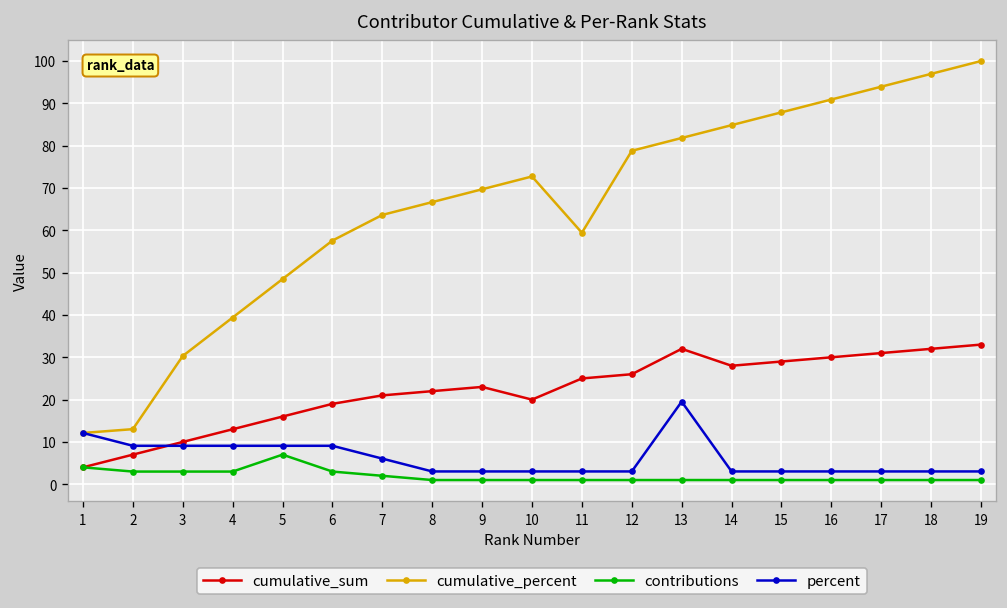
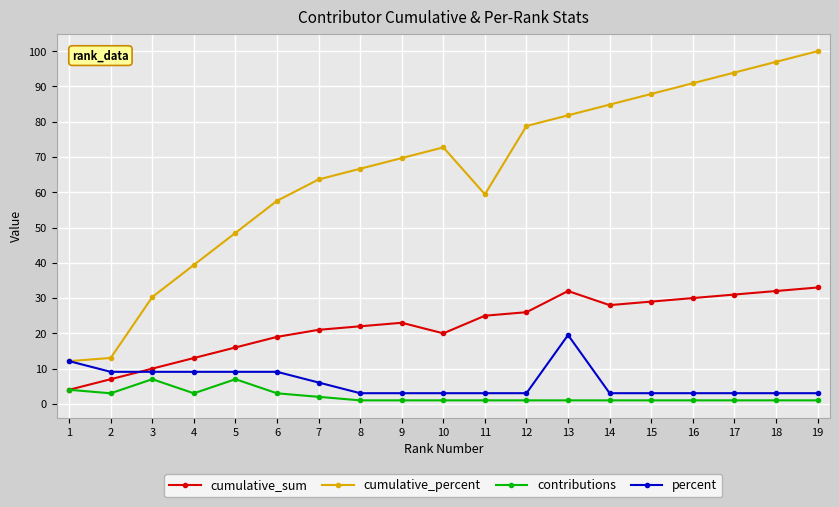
  {
    "cumulative_sum": {
      "2": 7,
      "3": 10,
      "4": 13,
      "5": 16,
      "6": 19,
      "7": 21,
      "8": 22,
      "9": 23,
      "10": 20,
      "11": 25,
      "12": 26,
      "13": 32,
      "14": 28,
      "15": 29,
      "16": 30,
      "17": 31,
      "18": 32,
      "19": 33
    },
    "cumulative_percent": {
      "2": 13,
      "3": 30,
      "4": 39,
      "5": 48,
      "6": 58,
      "7": 64,
      "8": 67,
      "9": 70,
      "10": 73,
      "11": 59,
      "12": 79,
      "13": 82,
      "14": 85,
      "15": 88,
      "16": 91,
      "17": 94,
      "18": 97,
      "19": 100
    },
    "contributions": {
      "2": 3,
-     "3": 3,
+     "3": 7,
      "4": 3,
      "5": 7,
      "6": 3,
      "7": 2,
      "8": 1,
      "9": 1,
      "10": 1,
      "11": 1,
      "12": 1,
      "13": 1,
      "14": 1,
      "15": 1,
      "16": 1,
      "17": 1,
      "18": 1,
      "19": 1
    },
    "percent": {
      "2": 9,
      "3": 9,
      "4": 9,
      "5": 9,
      "6": 9,
      "7": 6,
      "8": 3,
      "9": 3,
      "10": 3,
      "11": 3,
      "12": 3,
      "13": 20,
      "14": 3,
      "15": 3,
      "16": 3,
      "17": 3,
      "18": 3,
      "19": 3
    }
  }
